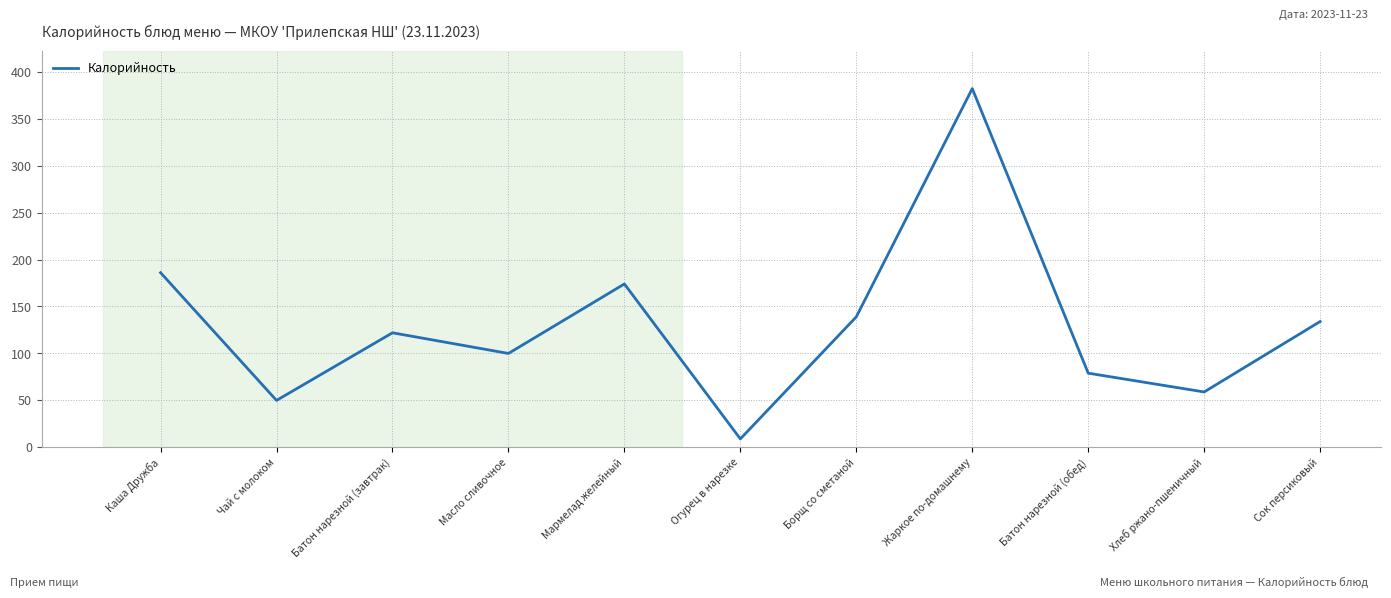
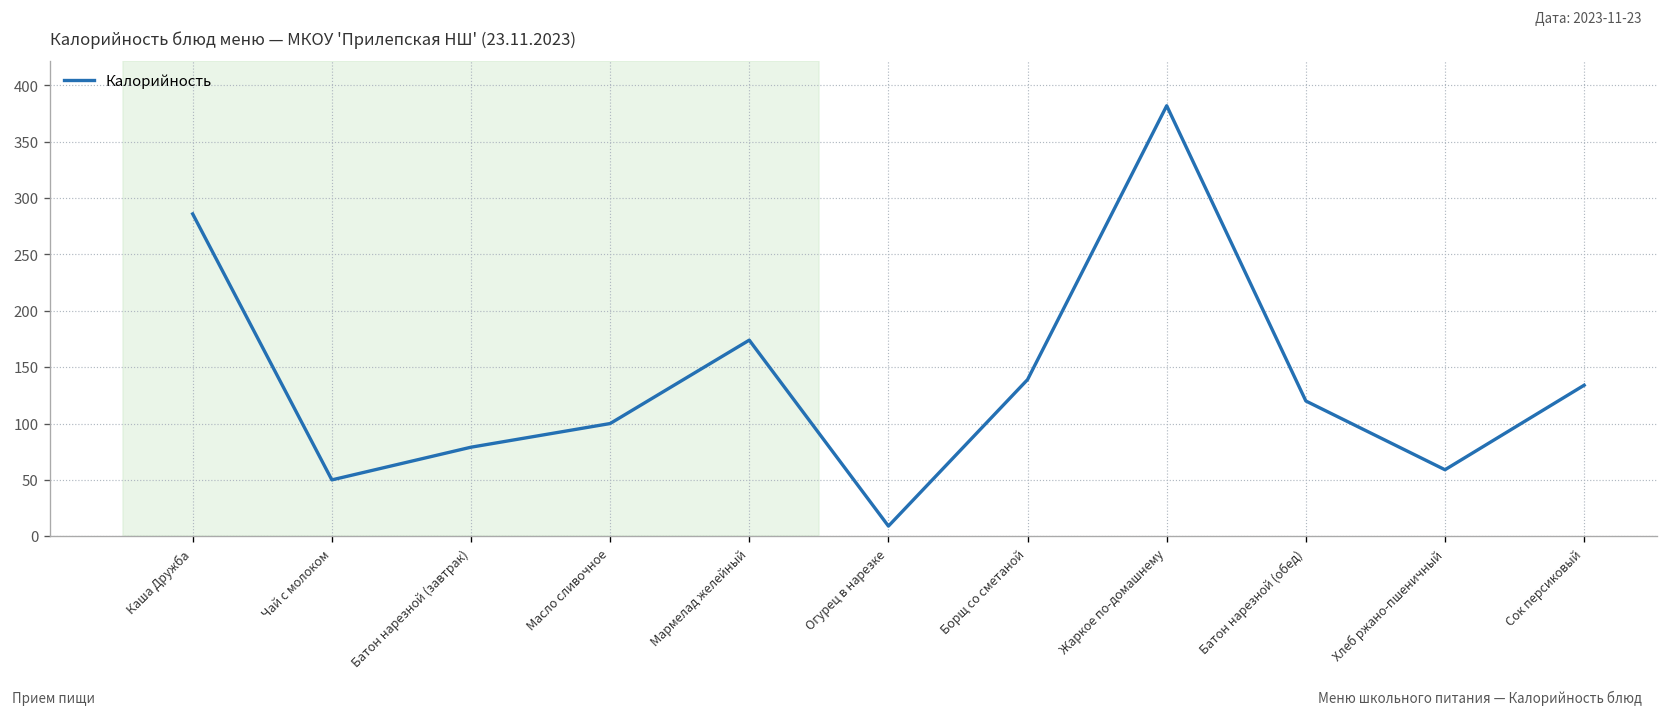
  {
-   "Каша Дружба": 190,
+   "Каша Дружба": 290,
    "Чай с молоком": 50,
-   "Батон нарезной (завтрак)": 120,
+   "Батон нарезной (завтрак)": 80,
    "Масло сливочное": 100,
    "Мармелад желейный": 170,
    "Огурец в нарезке": 10,
    "Борщ со сметаной": 140,
    "Жаркое по-домашнему": 380,
-   "Батон нарезной (обед)": 80,
+   "Батон нарезной (обед)": 120,
    "Хлеб ржано-пшеничный": 60,
    "Сок персиковый": 130
  }
